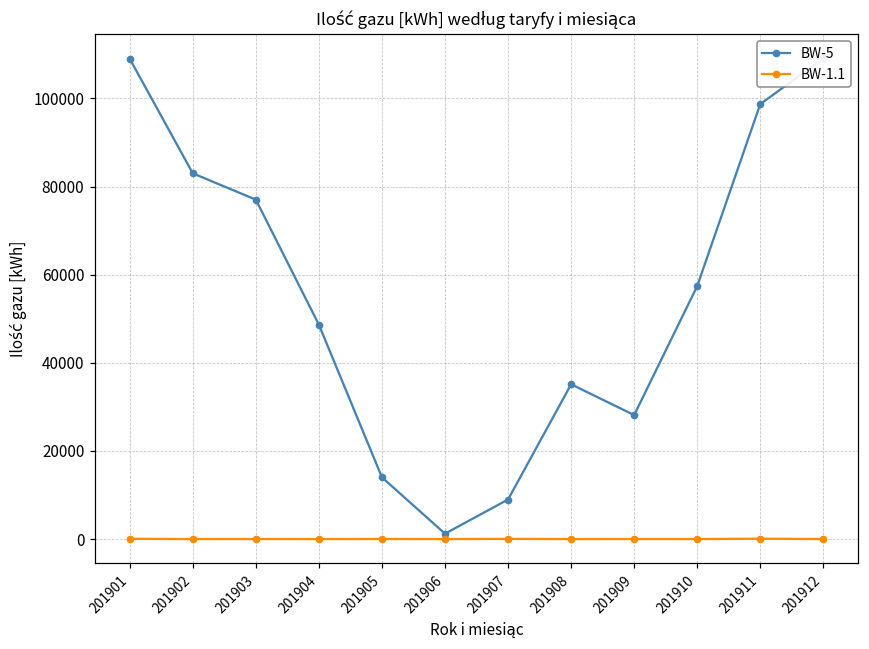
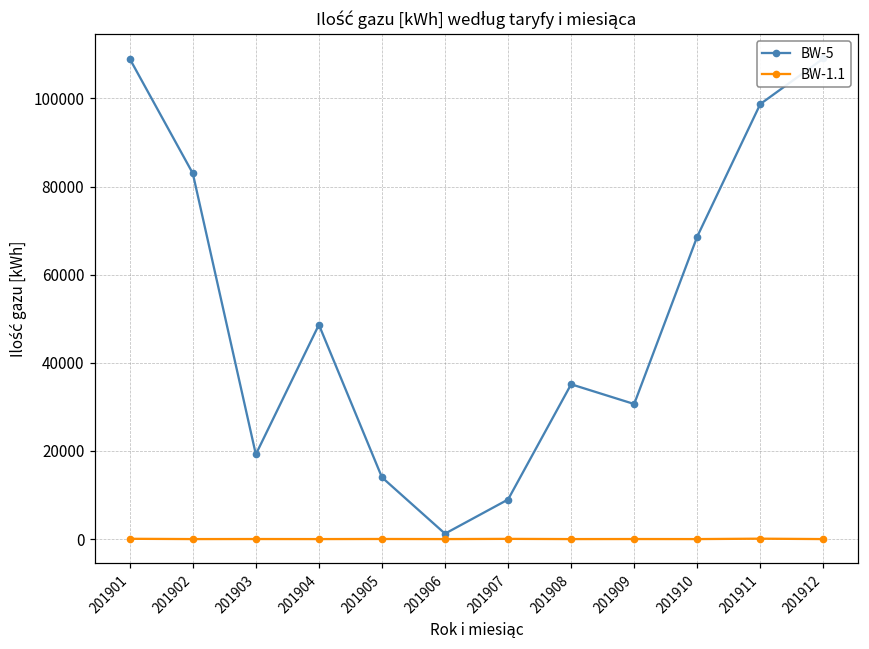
  {
    "BW-5": {
      "201901": 109000,
      "201902": 83000,
-     "201903": 77000,
+     "201903": 19000,
      "201904": 49000,
      "201905": 14000,
      "201906": 1000,
      "201907": 9000,
      "201908": 35000,
-     "201909": 28000,
-     "201910": 57000,
+     "201909": 31000,
+     "201910": 69000,
      "201911": 99000
    },
    "BW-1.1": {
      "201901": 0,
      "201902": 0,
      "201903": 0,
      "201904": 0,
      "201905": 0,
      "201906": 0,
      "201907": 0,
      "201908": 0,
      "201909": 0,
      "201910": 0,
      "201911": 0,
      "201912": 0
    }
  }
